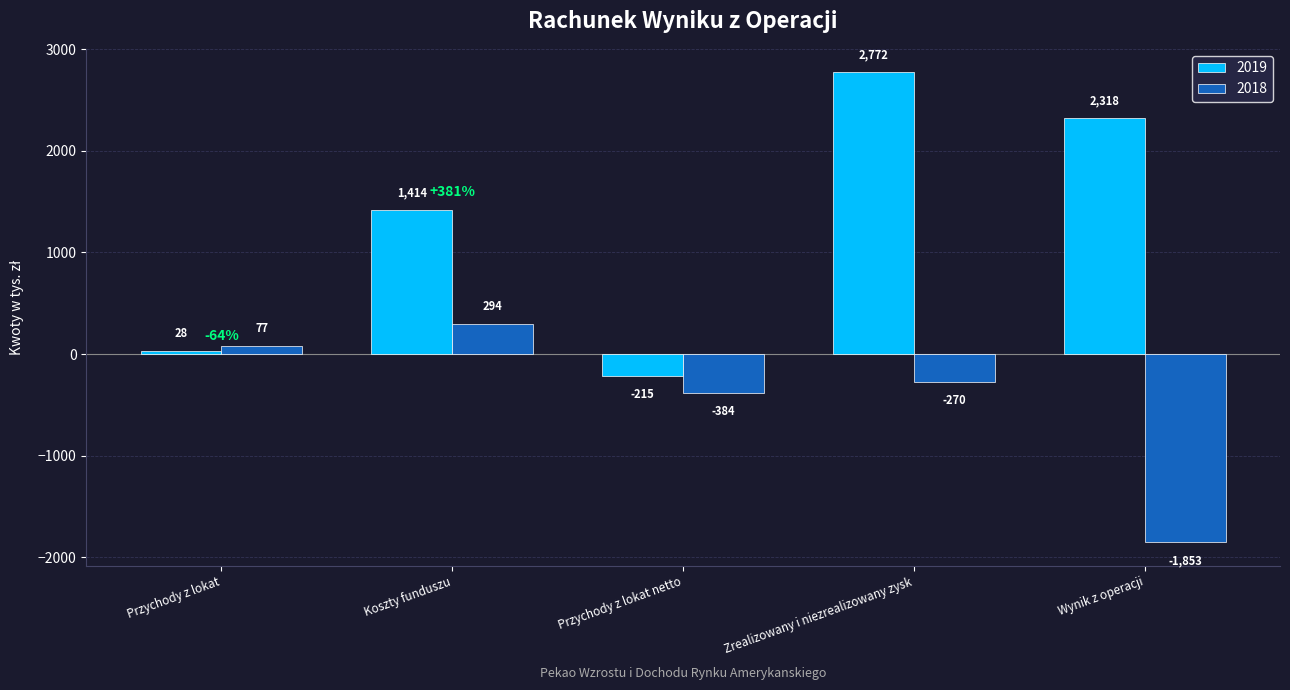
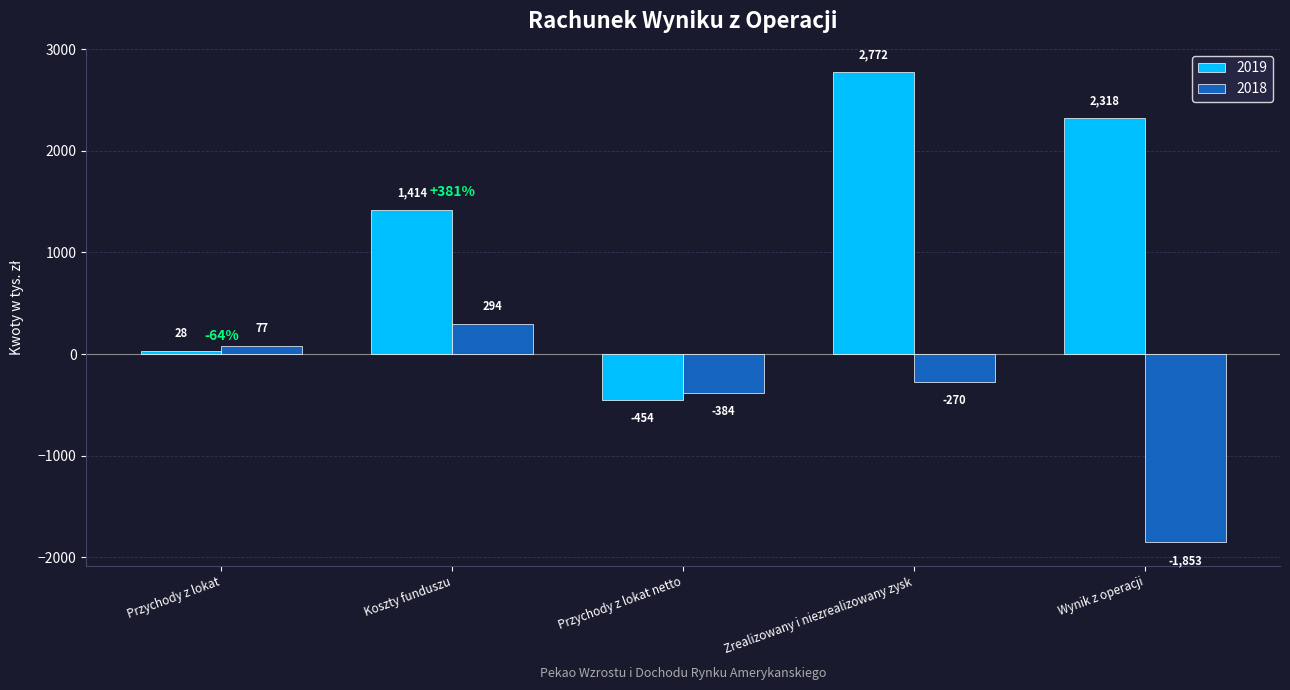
  {
    "2019": {
      "Przychody z lokat": "28",
-     "Przychody z lokat netto": "-215",
+     "Przychody z lokat netto": "-454",
      "Zrealizowany i niezrealizowany zysk": "2,772",
      "Wynik z operacji": "2,318"
    },
    "2018": {
      "Przychody z lokat": "77",
      "Koszty funduszu": "294",
      "Przychody z lokat netto": "-384",
      "Zrealizowany i niezrealizowany zysk": "-270",
      "Wynik z operacji": "-1,853"
    }
  }
